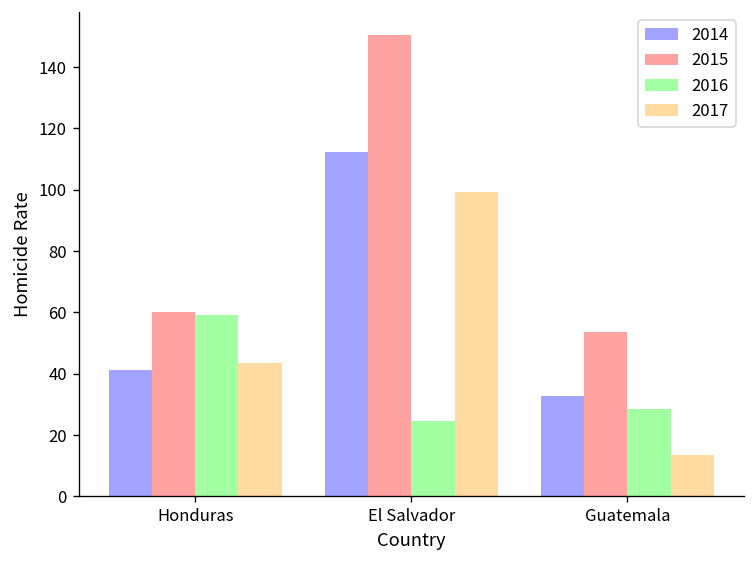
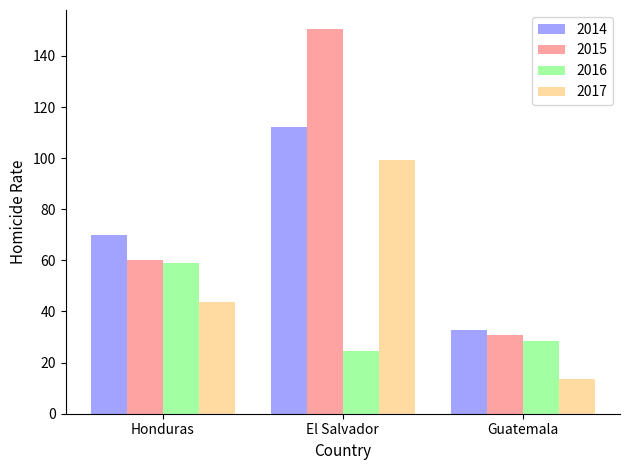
  {
    "2014": {
-     "Honduras": 41,
+     "Honduras": 70,
      "El Salvador": 112,
      "Guatemala": 33
    },
    "2015": {
      "Honduras": 60,
      "El Salvador": 150,
-     "Guatemala": 54
+     "Guatemala": 31
    },
    "2016": {
      "Honduras": 59,
      "El Salvador": 25,
      "Guatemala": 29
    },
    "2017": {
      "Honduras": 44,
      "El Salvador": 99,
      "Guatemala": 13
    }
  }
